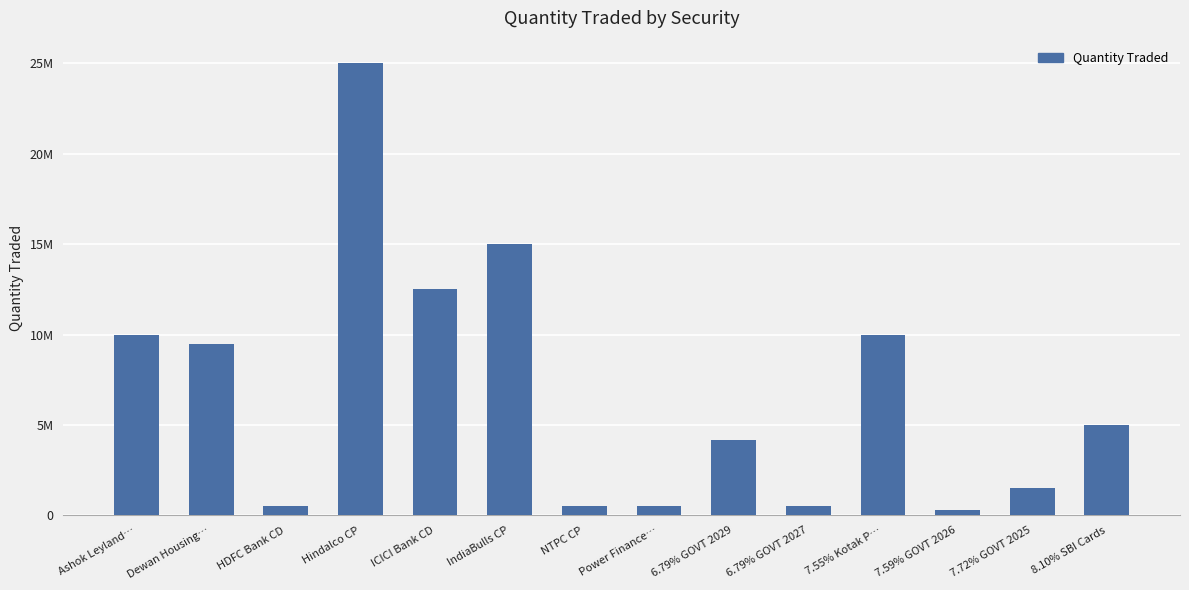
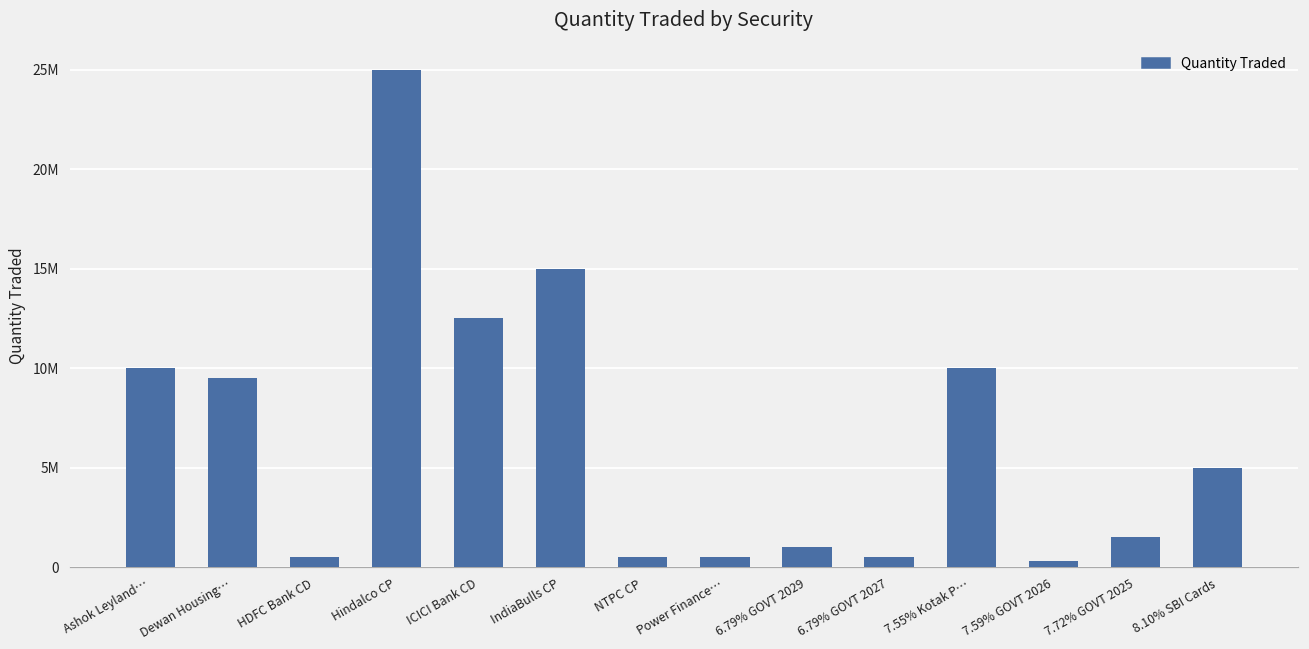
  {
    "Ashok Leyland…": 10000000,
    "Dewan Housing…": 9500000,
    "HDFC Bank CD": 500000,
    "Hindalco CP": 25000000,
    "ICICI Bank CD": 12500000,
    "IndiaBulls CP": 15000000,
    "NTPC CP": 500000,
    "Power Finance…": 500000,
-   "6.79% GOVT 2029": 4200000,
+   "6.79% GOVT 2029": 1000000,
    "6.79% GOVT 2027": 500000,
    "7.55% Kotak P…": 10000000,
    "7.59% GOVT 2026": 300000,
    "7.72% GOVT 2025": 1500000,
    "8.10% SBI Cards": 5000000
  }
